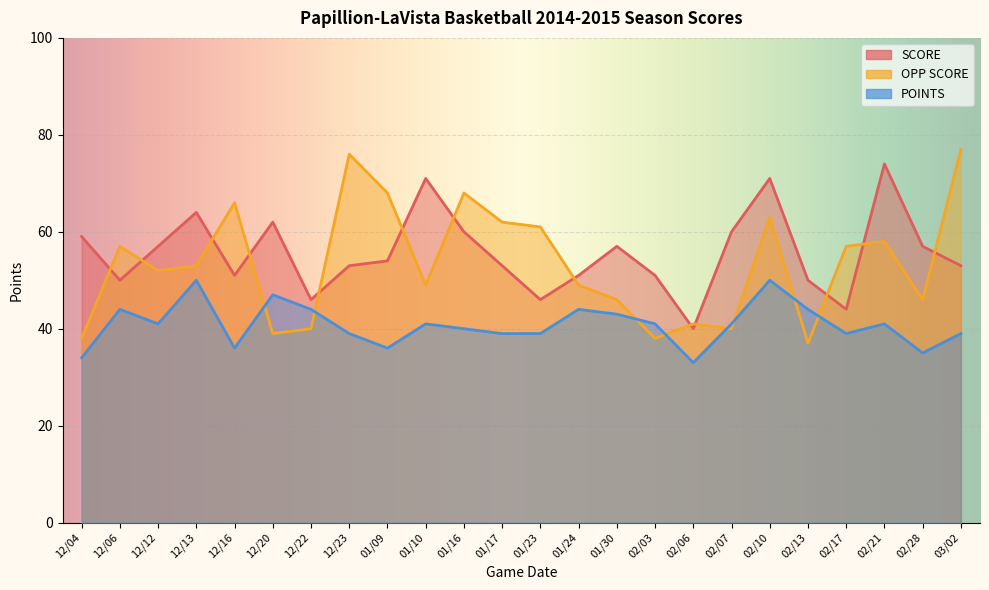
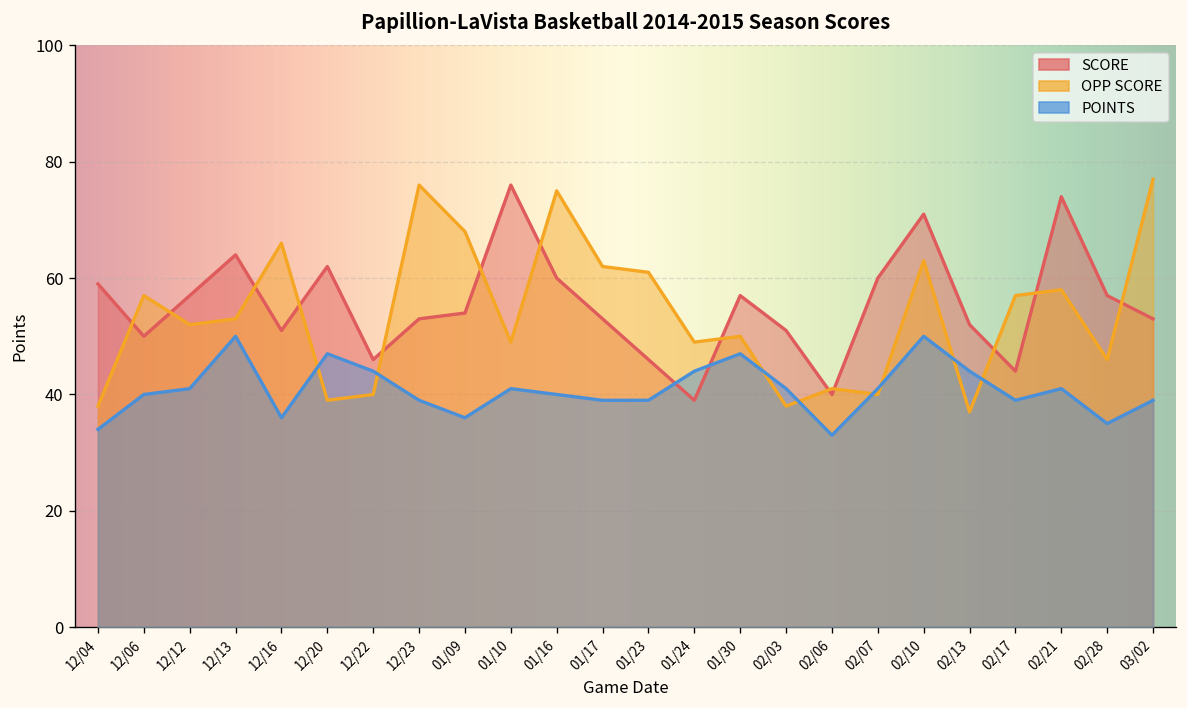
  {
    "SCORE": {
      "12/04": 59,
      "12/06": 50,
      "12/12": 57,
      "12/13": 64,
      "12/16": 51,
      "12/20": 62,
      "12/22": 46,
      "12/23": 53,
      "01/09": 54,
-     "01/10": 71,
+     "01/10": 76,
      "01/16": 60,
      "01/17": 53,
      "01/23": 46,
-     "01/24": 51,
+     "01/24": 39,
      "01/30": 57,
      "02/03": 51,
      "02/06": 40,
      "02/07": 60,
      "02/10": 71,
-     "02/13": 50,
+     "02/13": 52,
      "02/17": 44,
      "02/21": 74,
      "02/28": 57,
      "03/02": 53
    },
    "OPP SCORE": {
      "12/04": 38,
      "12/06": 57,
      "12/12": 52,
      "12/13": 53,
      "12/16": 66,
      "12/20": 39,
      "12/22": 40,
      "12/23": 76,
      "01/09": 68,
      "01/10": 49,
-     "01/16": 68,
+     "01/16": 75,
      "01/17": 62,
      "01/23": 61,
      "01/24": 49,
-     "01/30": 46,
+     "01/30": 50,
      "02/03": 38,
      "02/06": 41,
      "02/07": 40,
      "02/10": 63,
      "02/13": 37,
      "02/17": 57,
      "02/21": 58,
      "02/28": 46,
      "03/02": 77
    },
    "POINTS": {
      "12/04": 34,
-     "12/06": 44,
+     "12/06": 40,
      "12/12": 41,
      "12/13": 50,
      "12/16": 36,
      "12/20": 47,
      "12/22": 44,
      "12/23": 39,
      "01/09": 36,
      "01/10": 41,
      "01/16": 40,
      "01/17": 39,
      "01/23": 39,
      "01/24": 44,
-     "01/30": 43,
+     "01/30": 47,
      "02/03": 41,
      "02/06": 33,
      "02/07": 41,
      "02/10": 50,
      "02/13": 44,
      "02/17": 39,
      "02/21": 41,
      "02/28": 35,
      "03/02": 39
    }
  }
